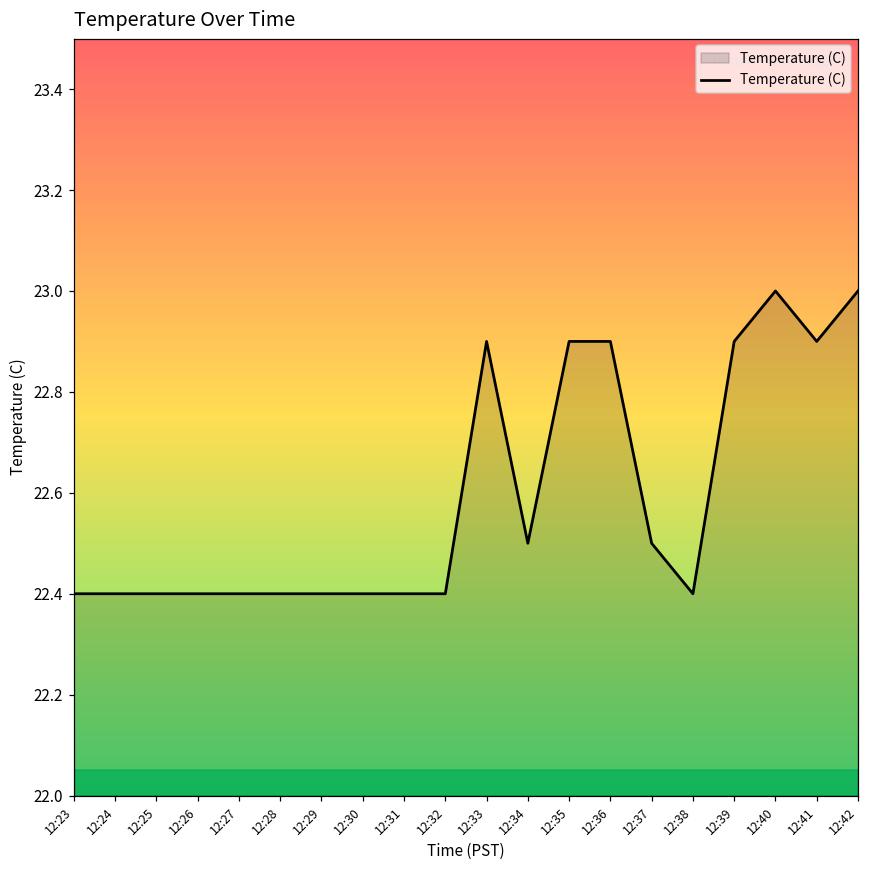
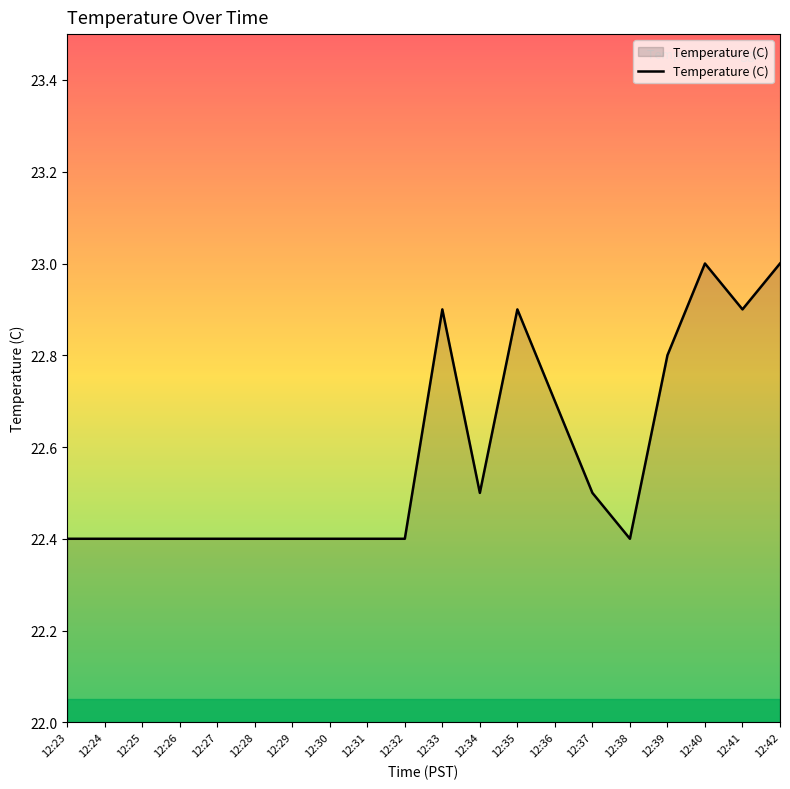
  {
    "12:23": 22.4,
    "12:24": 22.4,
    "12:25": 22.4,
    "12:26": 22.4,
    "12:27": 22.4,
    "12:28": 22.4,
    "12:29": 22.4,
    "12:30": 22.4,
    "12:31": 22.4,
    "12:32": 22.4,
    "12:33": 22.9,
    "12:34": 22.5,
    "12:35": 22.9,
-   "12:36": 22.9,
+   "12:36": 22.7,
    "12:37": 22.5,
    "12:38": 22.4,
-   "12:39": 22.9,
+   "12:39": 22.8,
    "12:40": 23.0,
    "12:41": 22.9,
    "12:42": 23.0
  }
